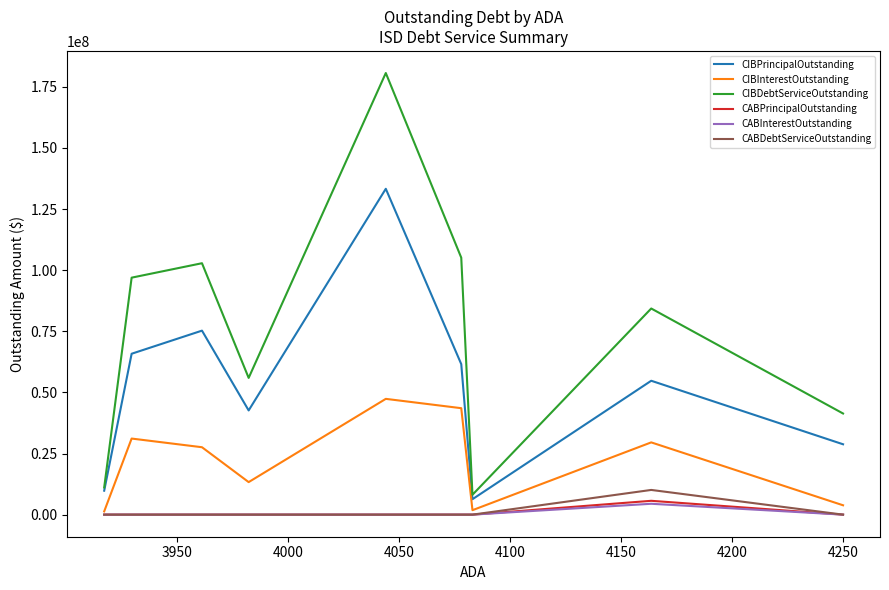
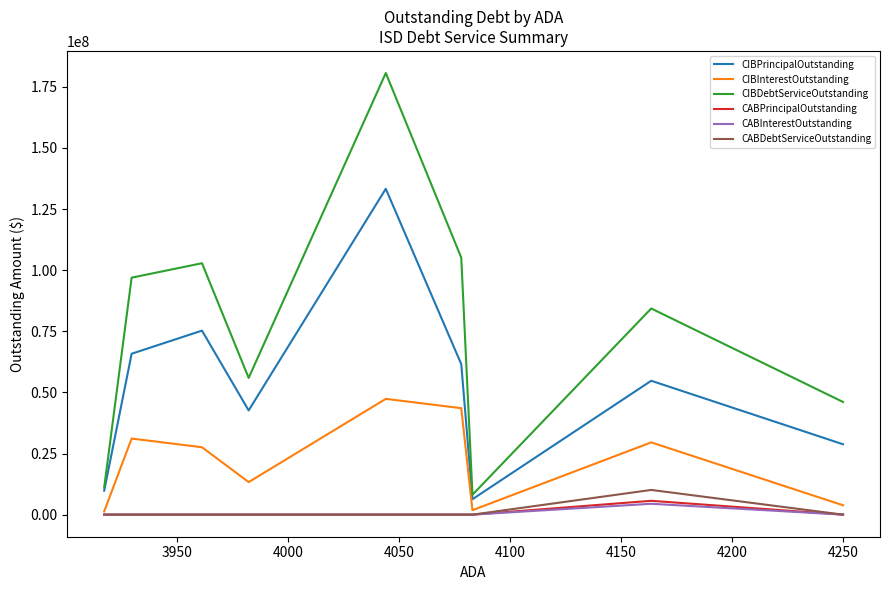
  {
    "CIBPrincipalOutstanding": {
      "4250": 29000000
    },
    "CIBInterestOutstanding": {
      "4250": 4000000
    },
    "CIBDebtServiceOutstanding": {
-     "4250": 41000000
+     "4250": 46000000
    }
  }
